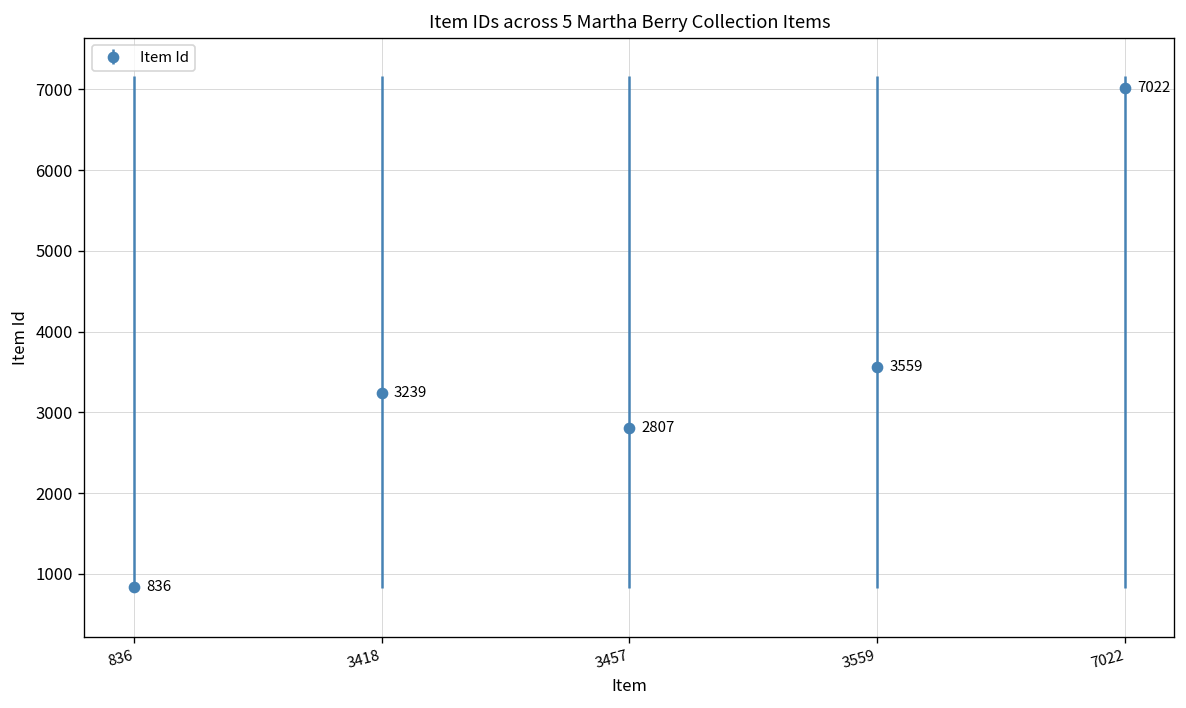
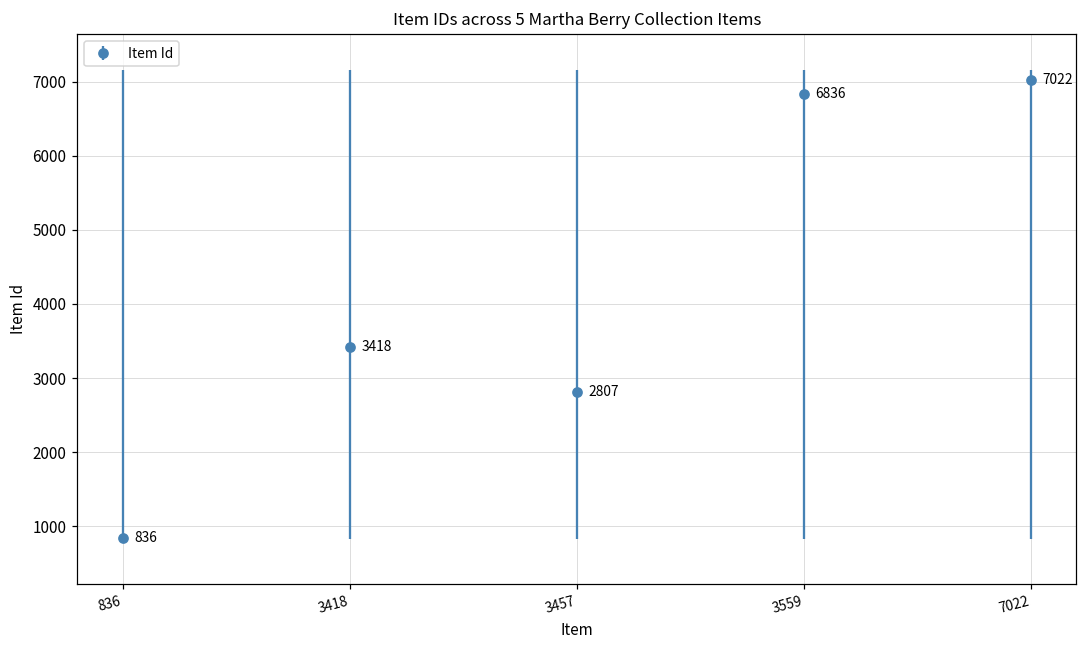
  {
    "836": 836,
-   "3418": 3239,
+   "3418": 3418,
    "3457": 2807,
-   "3559": 3559,
+   "3559": 6836,
    "7022": 7022
  }
